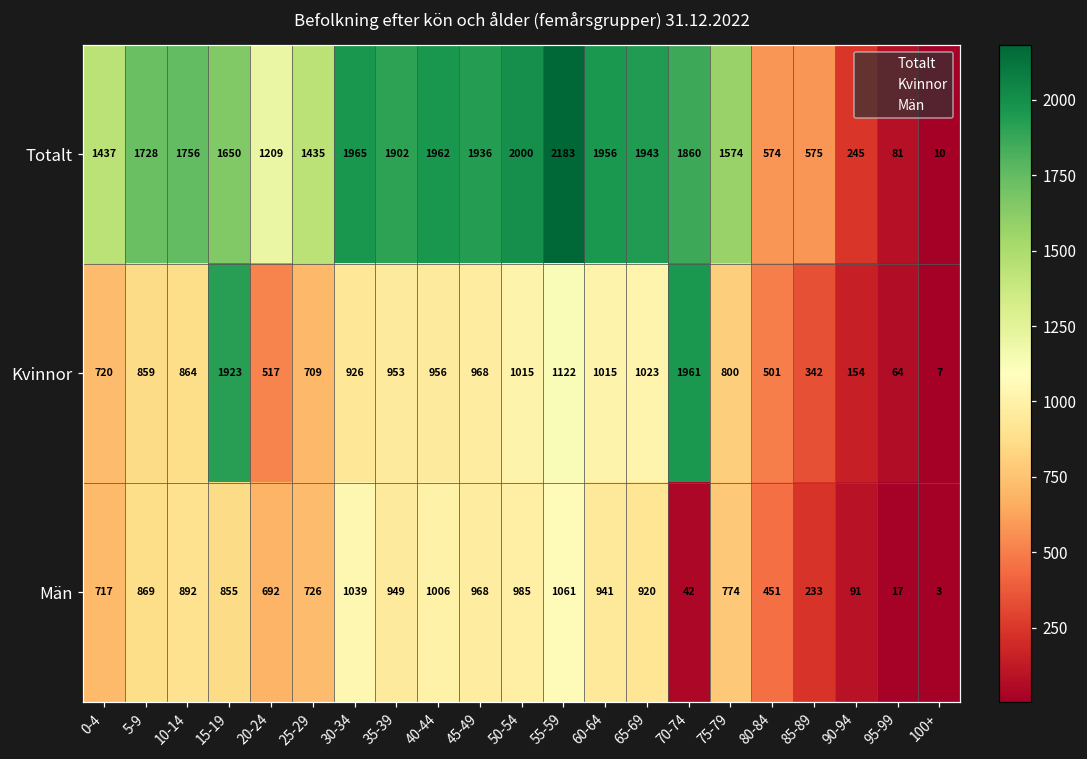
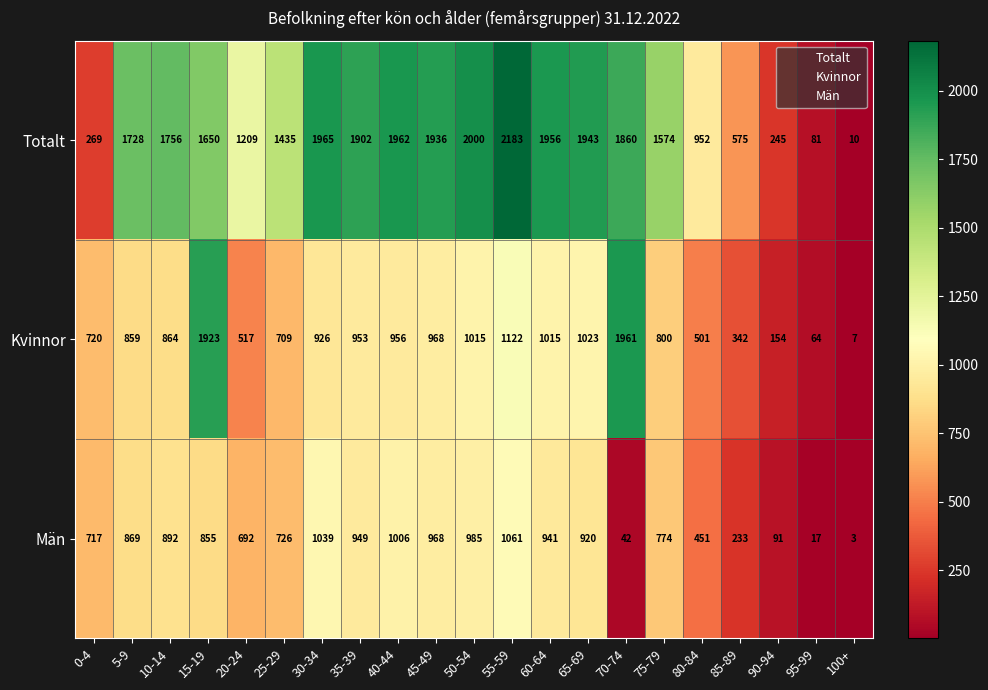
  {
    "Totalt": {
-     "0-4": 1437,
+     "0-4": 269,
      "5-9": 1728,
      "10-14": 1756,
      "15-19": 1650,
      "20-24": 1209,
      "25-29": 1435,
      "30-34": 1965,
      "35-39": 1902,
      "40-44": 1962,
      "45-49": 1936,
      "50-54": 2000,
      "55-59": 2183,
      "60-64": 1956,
      "65-69": 1943,
      "70-74": 1860,
      "75-79": 1574,
-     "80-84": 574,
+     "80-84": 952,
      "85-89": 575,
      "90-94": 245,
      "95-99": 81,
      "100+": 10
    },
    "Kvinnor": {
      "0-4": 720,
      "5-9": 859,
      "10-14": 864,
      "15-19": 1923,
      "20-24": 517,
      "25-29": 709,
      "30-34": 926,
      "35-39": 953,
      "40-44": 956,
      "45-49": 968,
      "50-54": 1015,
      "55-59": 1122,
      "60-64": 1015,
      "65-69": 1023,
      "70-74": 1961,
      "75-79": 800,
      "80-84": 501,
      "85-89": 342,
      "90-94": 154,
      "95-99": 64,
      "100+": 7
    },
    "Män": {
      "0-4": 717,
      "5-9": 869,
      "10-14": 892,
      "15-19": 855,
      "20-24": 692,
      "25-29": 726,
      "30-34": 1039,
      "35-39": 949,
      "40-44": 1006,
      "45-49": 968,
      "50-54": 985,
      "55-59": 1061,
      "60-64": 941,
      "65-69": 920,
      "70-74": 42,
      "75-79": 774,
      "80-84": 451,
      "85-89": 233,
      "90-94": 91,
      "95-99": 17,
      "100+": 3
    }
  }
